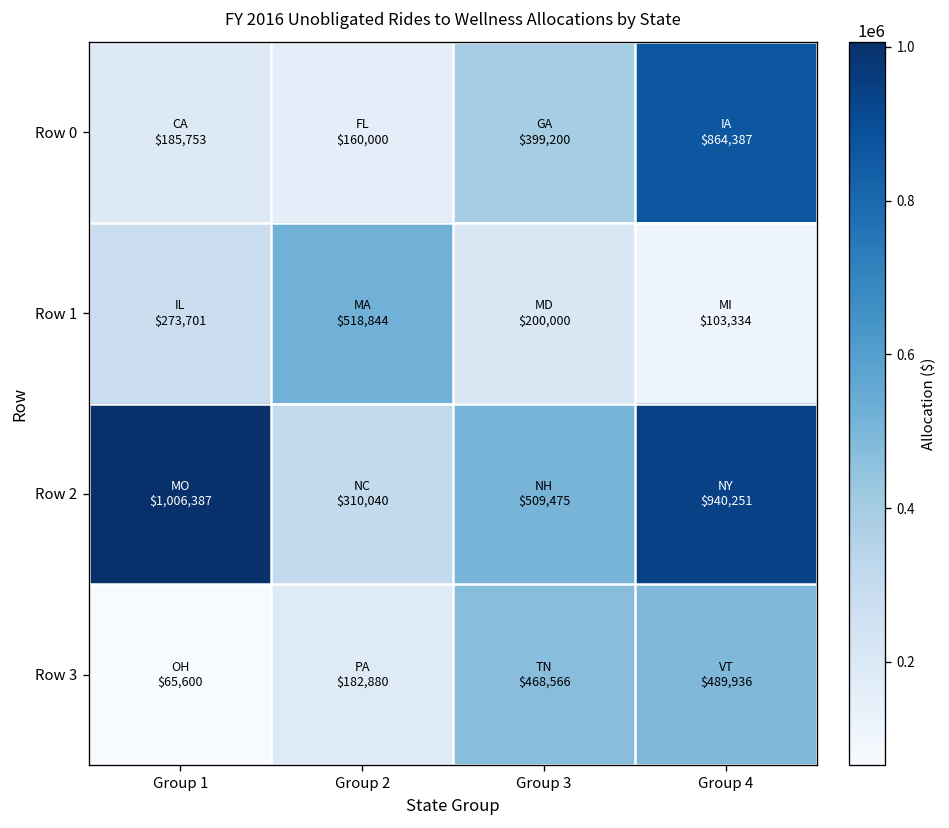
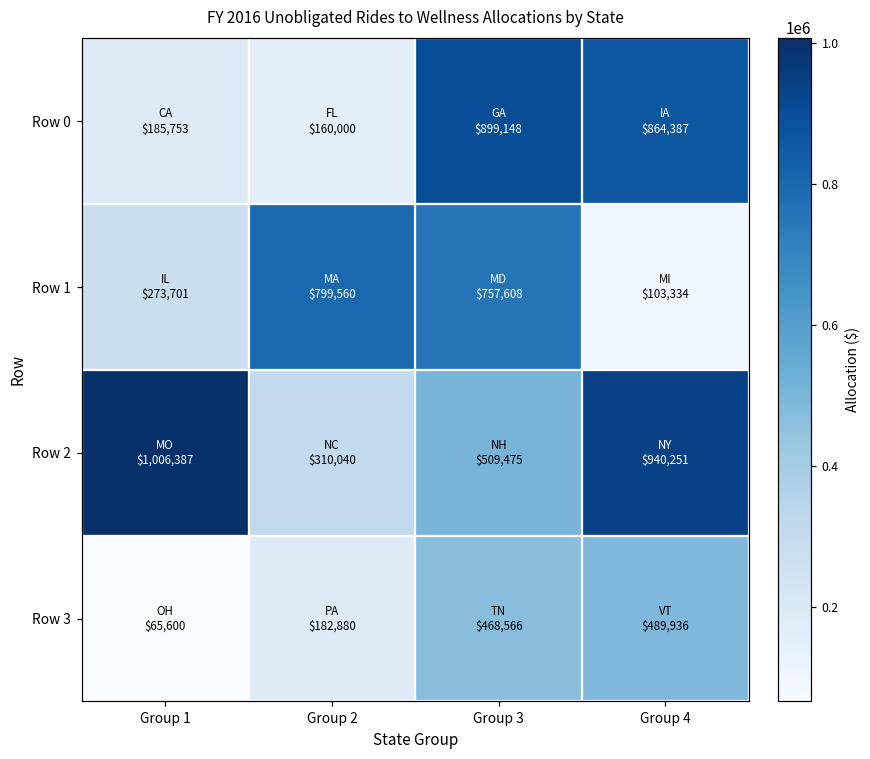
  {
    "Row 0": {
      "Group 1": "$185,753",
      "Group 2": "$160,000",
-     "Group 3": "$399,200",
+     "Group 3": "$899,148",
      "Group 4": "$864,387"
    },
    "Row 1": {
      "Group 1": "$273,701",
-     "Group 2": "$518,844",
-     "Group 3": "$200,000",
+     "Group 2": "$799,560",
+     "Group 3": "$757,608",
      "Group 4": "$103,334"
    },
    "Row 2": {
      "Group 1": "$1,006,387",
      "Group 2": "$310,040",
      "Group 3": "$509,475",
      "Group 4": "$940,251"
    },
    "Row 3": {
      "Group 1": "$65,600",
      "Group 2": "$182,880",
      "Group 3": "$468,566",
      "Group 4": "$489,936"
    }
  }
